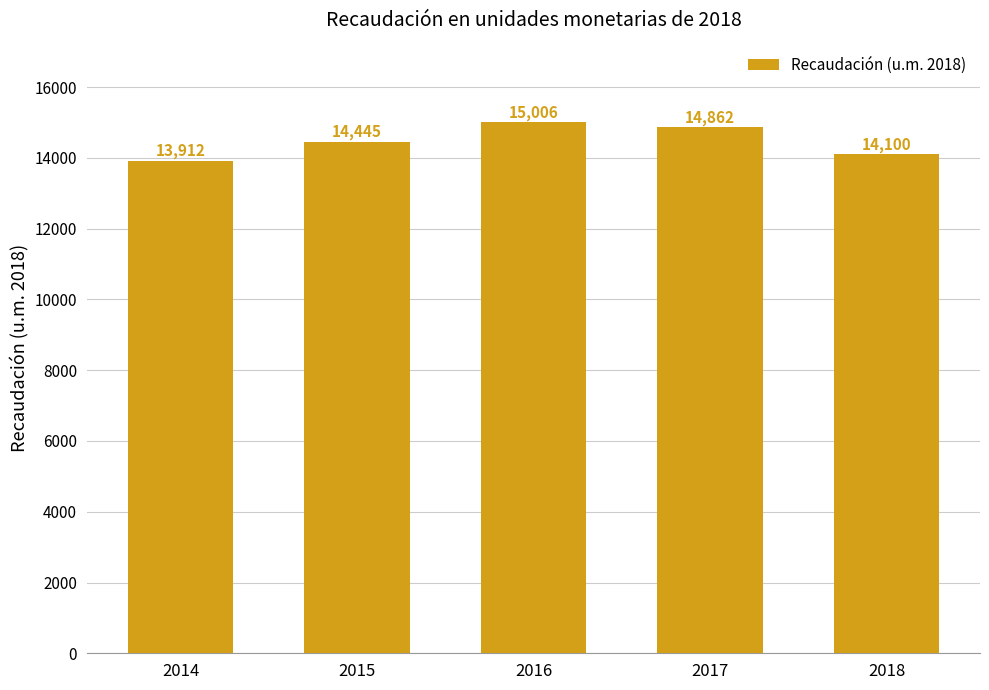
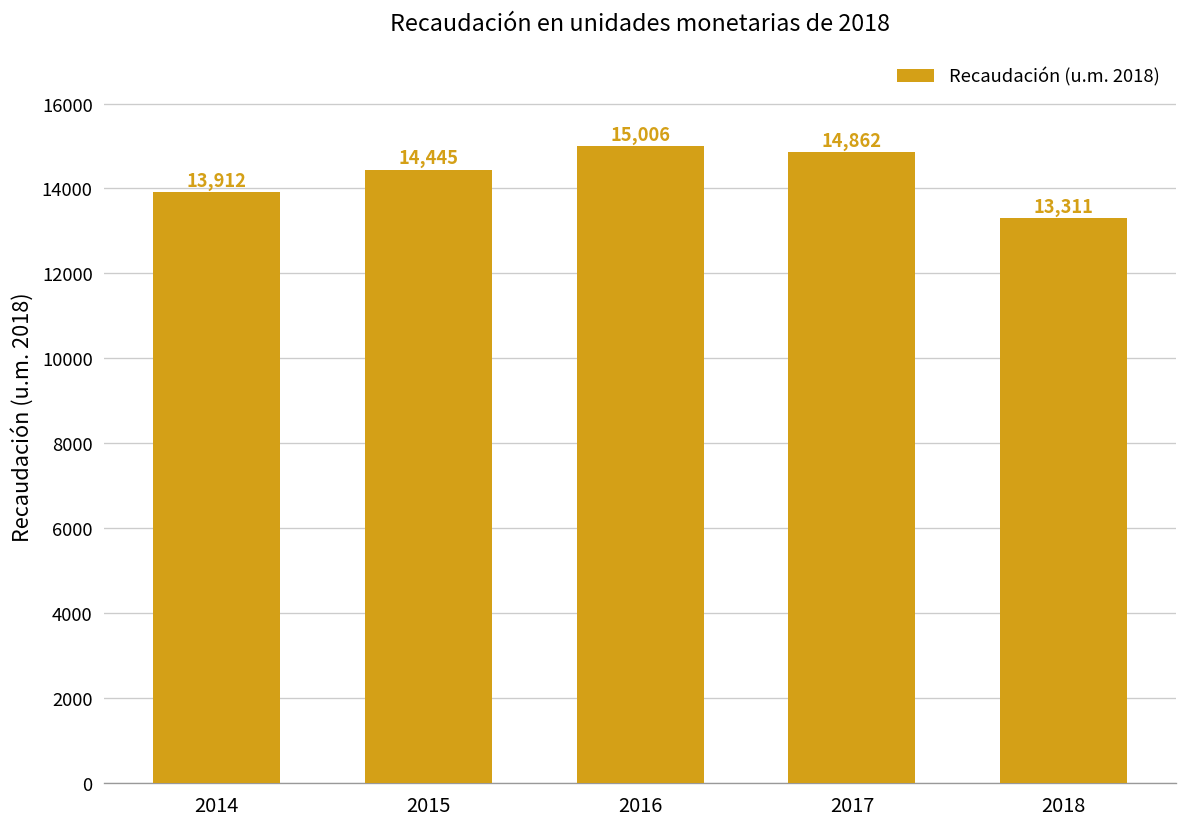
  {
    "2014": "13,912",
    "2015": "14,445",
    "2016": "15,006",
    "2017": "14,862",
-   "2018": "14,100"
+   "2018": "13,311"
  }
